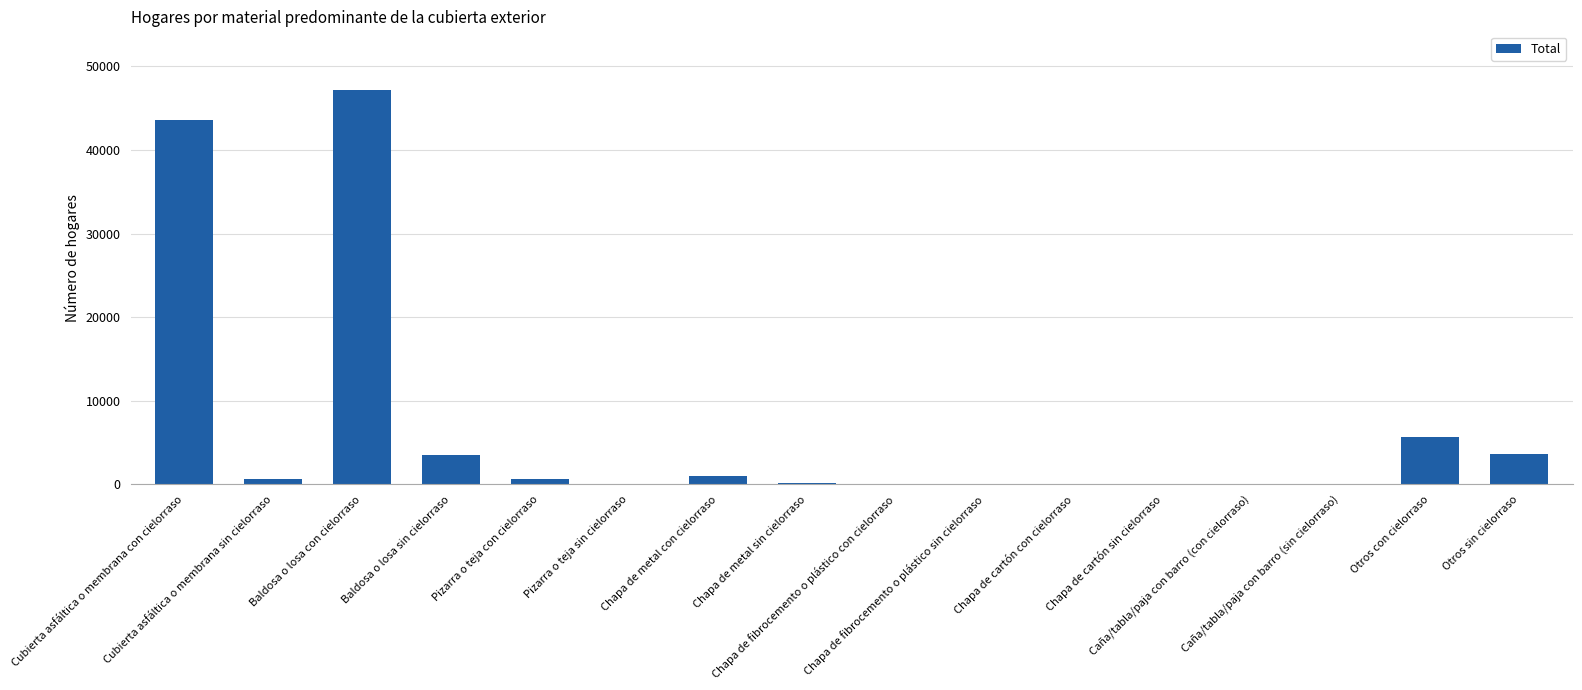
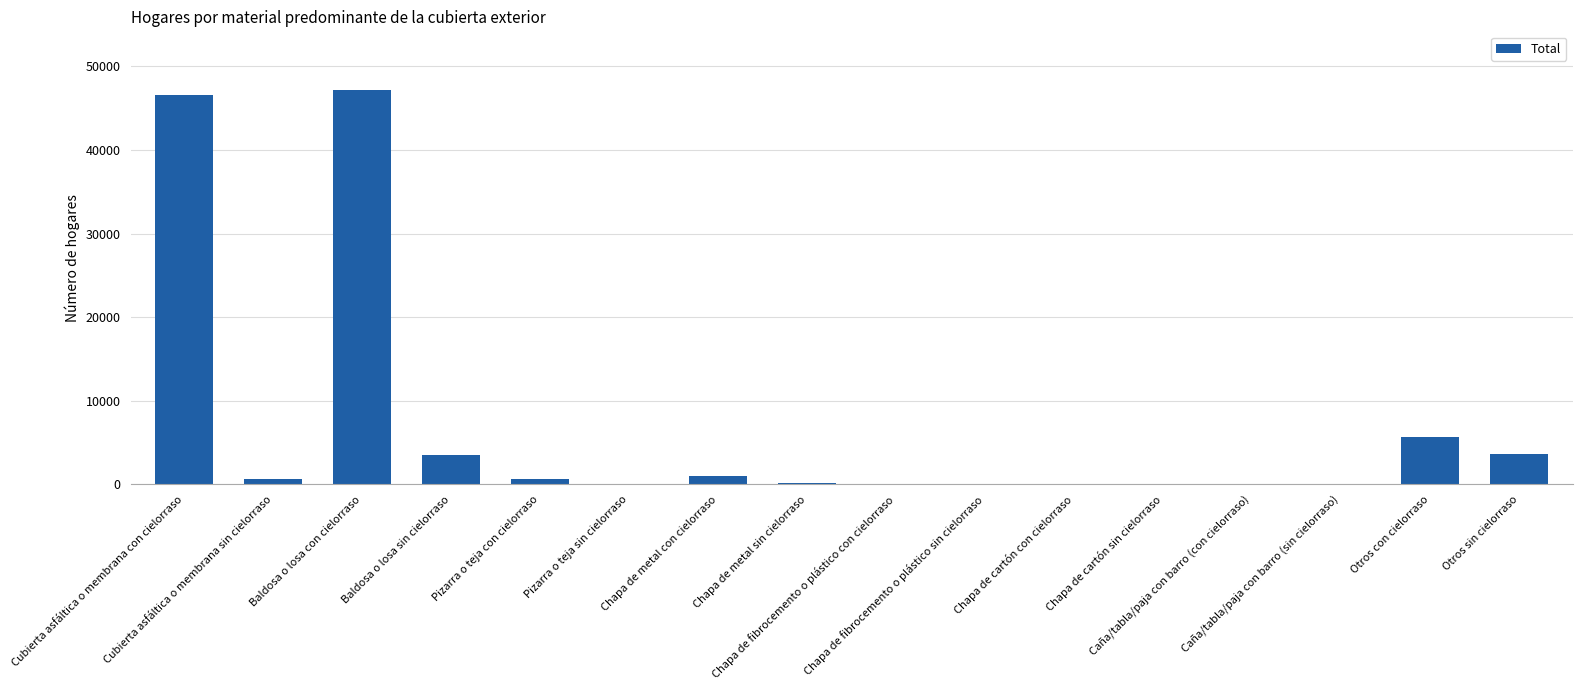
  {
-   "Cubierta asfáltica o membrana con cielorraso": 44000,
+   "Cubierta asfáltica o membrana con cielorraso": 47000,
    "Cubierta asfáltica o membrana sin cielorraso": 1000,
    "Baldosa o losa con cielorraso": 47000,
    "Baldosa o losa sin cielorraso": 3000,
    "Pizarra o teja con cielorraso": 1000,
    "Chapa de metal con cielorraso": 1000,
    "Otros con cielorraso": 6000,
    "Otros sin cielorraso": 4000
  }
